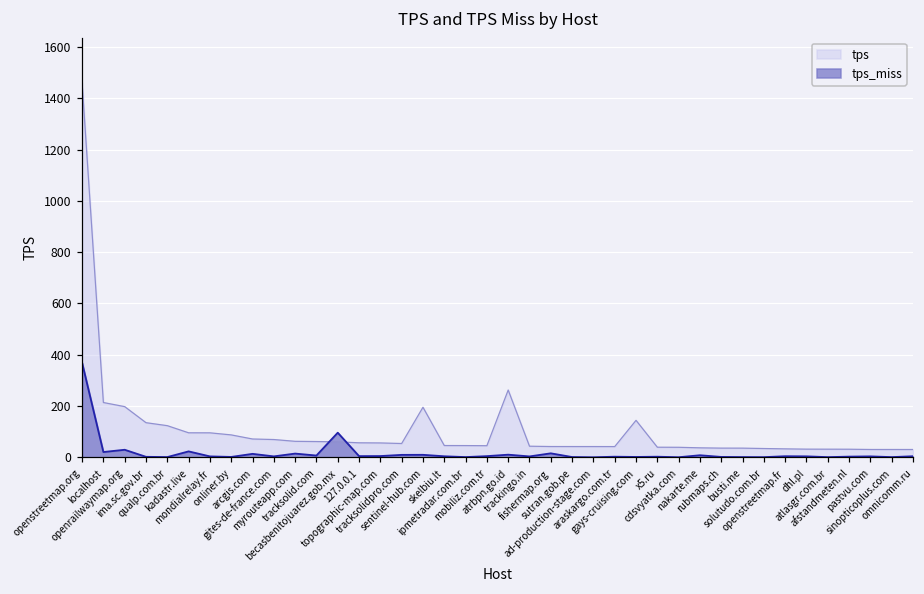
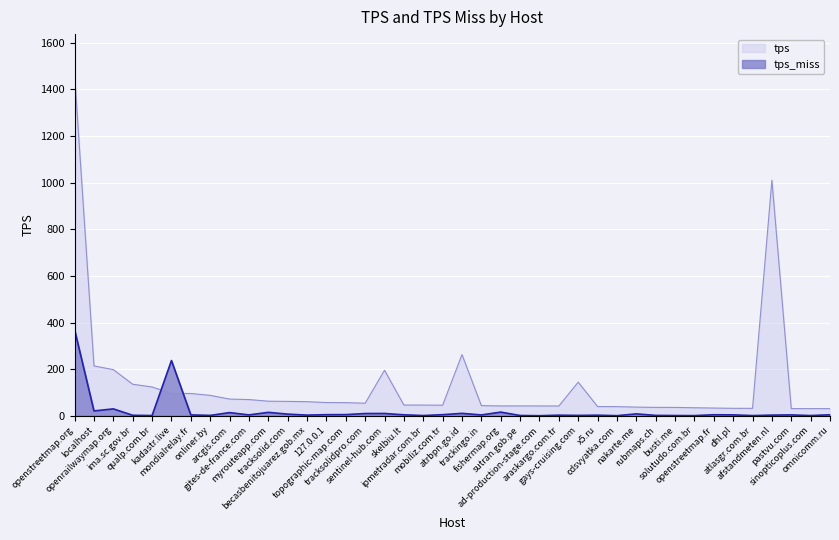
  {
    "tps": {
      "openstreetmap.org": 1460,
      "localhost": 210,
      "openrailwaymap.org": 200,
      "ima.sc.gov.br": 140,
      "qualp.com.br": 120,
      "kadastr.live": 100,
      "mondialrelay.fr": 100,
      "onliner.by": 90,
      "arcgis.com": 70,
      "gites-de-france.com": 70,
      "myrouteapp.com": 60,
      "tracksolid.com": 60,
      "becasbenitojuarez.gob.mx": 60,
      "127.0.0.1": 60,
      "topographic-map.com": 60,
      "tracksolidpro.com": 50,
      "sentinel-hub.com": 200,
      "skelbiu.lt": 50,
      "ipmetradar.com.br": 50,
      "mobiliz.com.tr": 50,
      "atrbpn.go.id": 260,
      "trackingo.in": 40,
      "fishermap.org": 40,
      "sutran.gob.pe": 40,
      "ad-production-stage.com": 40,
      "araskargo.com.tr": 40,
      "gays-cruising.com": 140,
      "x5.ru": 40,
      "cdsvyatka.com": 40,
      "nakarte.me": 40,
      "rubmaps.ch": 40,
      "busti.me": 40,
      "solutudo.com.br": 30,
      "openstreetmap.fr": 30,
      "dhl.pl": 30,
      "atlasgr.com.br": 30,
-     "afstandmeten.nl": 30,
+     "afstandmeten.nl": 1010,
      "pastvu.com": 30,
      "sinopticoplus.com": 30,
      "omnicomm.ru": 30
    },
    "tps_miss": {
      "openstreetmap.org": 370,
      "localhost": 20,
      "openrailwaymap.org": 30,
      "ima.sc.gov.br": 0,
      "qualp.com.br": 0,
-     "kadastr.live": 20,
+     "kadastr.live": 240,
      "mondialrelay.fr": 0,
      "onliner.by": 0,
      "arcgis.com": 10,
      "gites-de-france.com": 0,
      "myrouteapp.com": 10,
      "tracksolid.com": 10,
-     "becasbenitojuarez.gob.mx": 100,
+     "becasbenitojuarez.gob.mx": 0,
      "127.0.0.1": 0,
      "topographic-map.com": 0,
      "tracksolidpro.com": 10,
      "sentinel-hub.com": 10,
      "skelbiu.lt": 0,
      "ipmetradar.com.br": 0,
      "mobiliz.com.tr": 0,
      "atrbpn.go.id": 10,
      "trackingo.in": 0,
      "fishermap.org": 20,
      "sutran.gob.pe": 0,
      "ad-production-stage.com": 0,
      "araskargo.com.tr": 0,
      "gays-cruising.com": 0,
      "x5.ru": 0,
      "cdsvyatka.com": 0,
      "nakarte.me": 10,
      "rubmaps.ch": 0,
      "busti.me": 0,
      "solutudo.com.br": 0,
      "openstreetmap.fr": 0,
      "dhl.pl": 0,
      "atlasgr.com.br": 0,
      "afstandmeten.nl": 0,
      "pastvu.com": 0,
      "sinopticoplus.com": 0,
      "omnicomm.ru": 0
    }
  }
